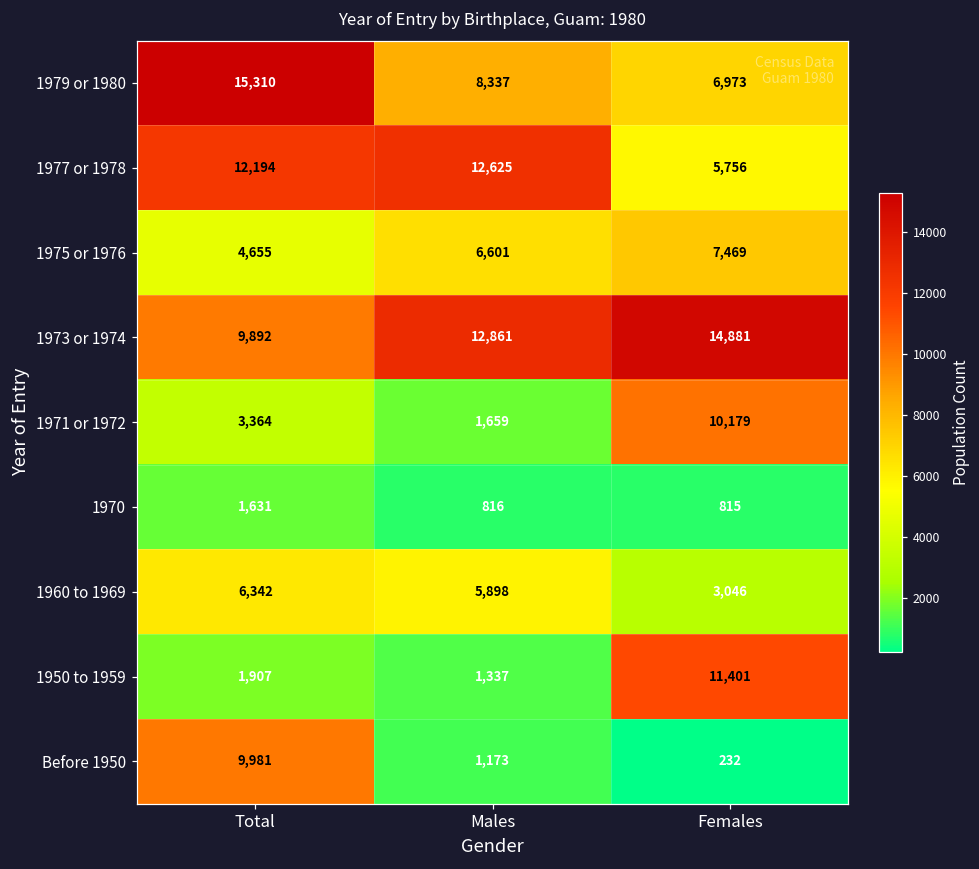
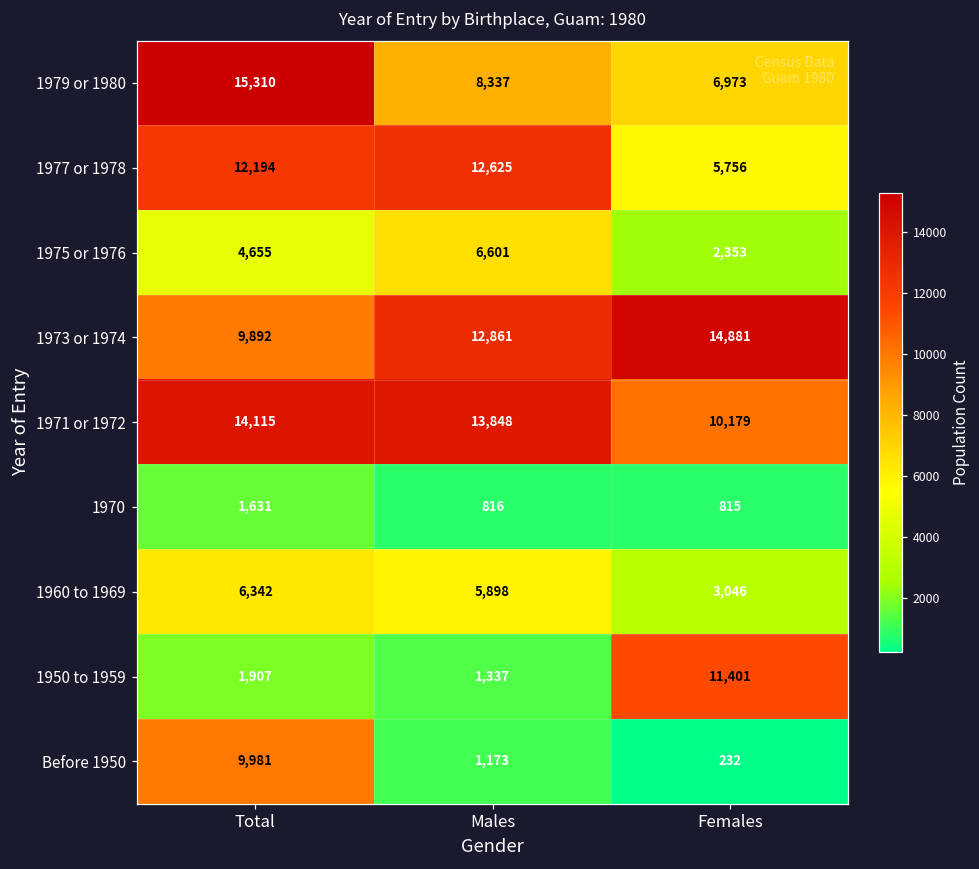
  {
    "1979 or 1980": {
      "Total": "15,310",
      "Males": "8,337"
    },
    "1977 or 1978": {
      "Total": "12,194",
      "Males": "12,625",
      "Females": "5,756"
    },
    "1975 or 1976": {
      "Total": "4,655",
      "Males": "6,601",
-     "Females": "7,469"
+     "Females": "2,353"
    },
    "1973 or 1974": {
      "Total": "9,892",
      "Males": "12,861",
      "Females": "14,881"
    },
    "1971 or 1972": {
-     "Total": "3,364",
-     "Males": "1,659",
+     "Total": "14,115",
+     "Males": "13,848",
      "Females": "10,179"
    },
    "1970": {
      "Total": "1,631",
      "Males": "816",
      "Females": "815"
    },
    "1960 to 1969": {
      "Total": "6,342",
      "Males": "5,898",
      "Females": "3,046"
    },
    "1950 to 1959": {
      "Total": "1,907",
      "Males": "1,337",
      "Females": "11,401"
    },
    "Before 1950": {
      "Total": "9,981",
      "Males": "1,173",
      "Females": "232"
    }
  }
